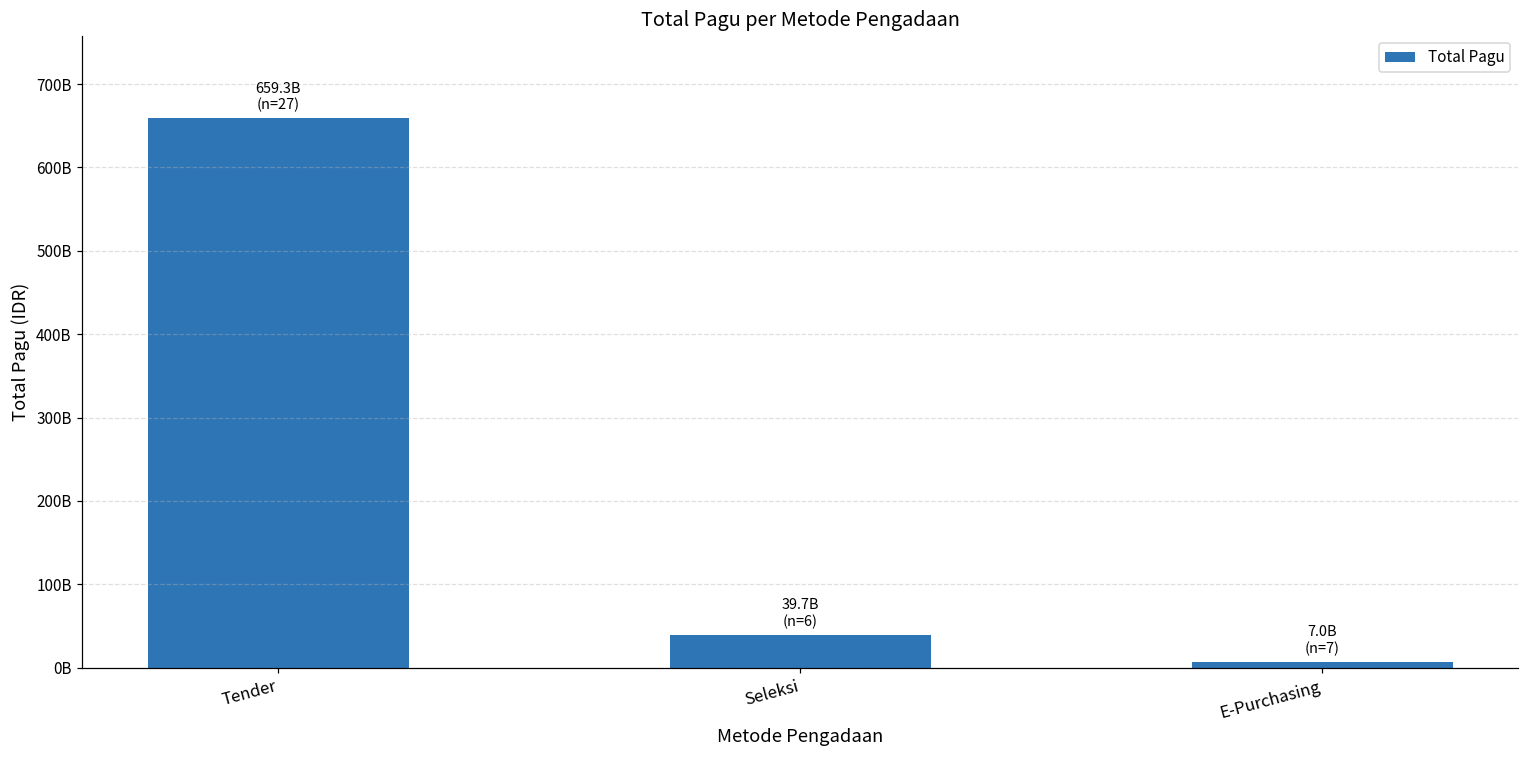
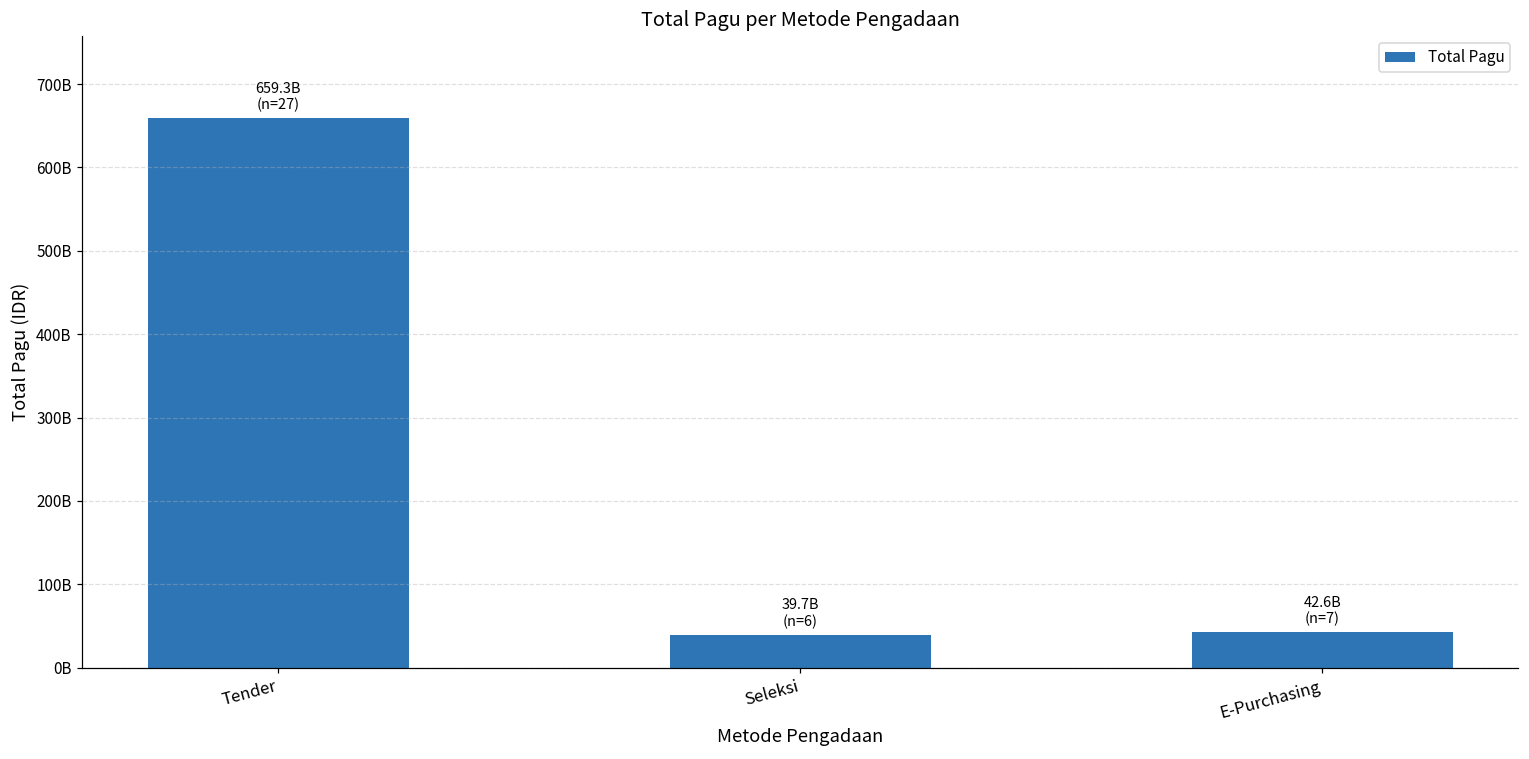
  {
    "Tender": "659.3B",
    "Seleksi": "39.7B",
-   "E-Purchasing": "7.0B"
+   "E-Purchasing": "42.6B"
  }
